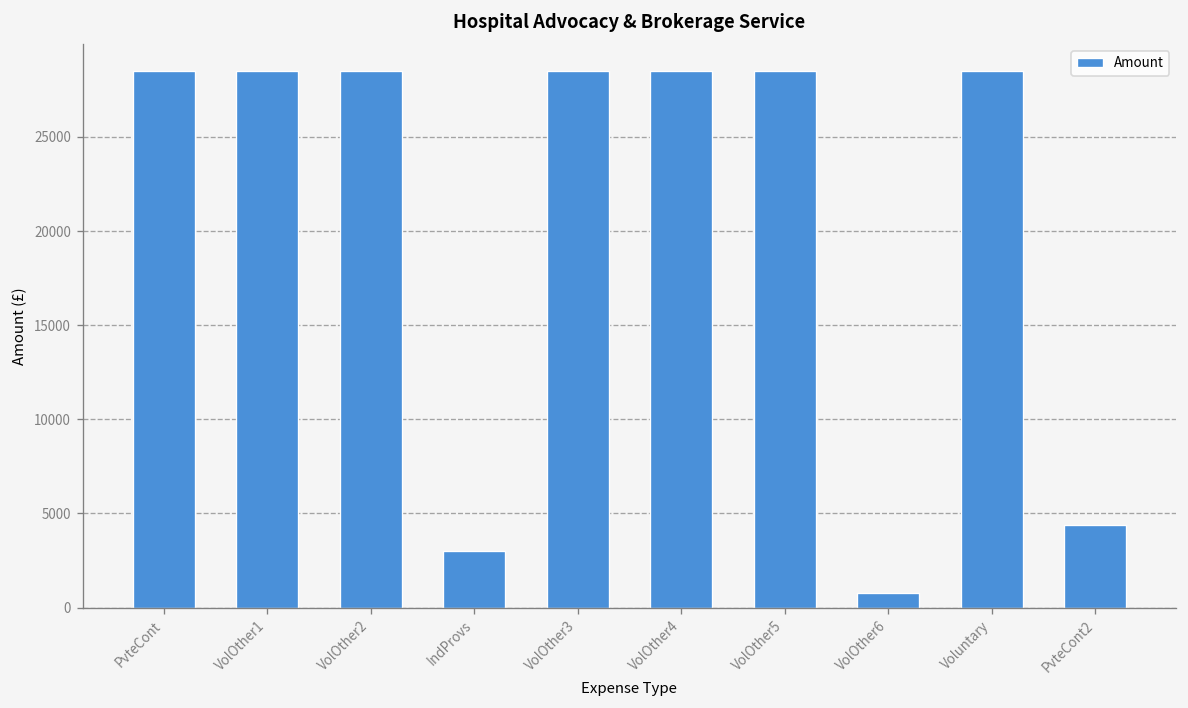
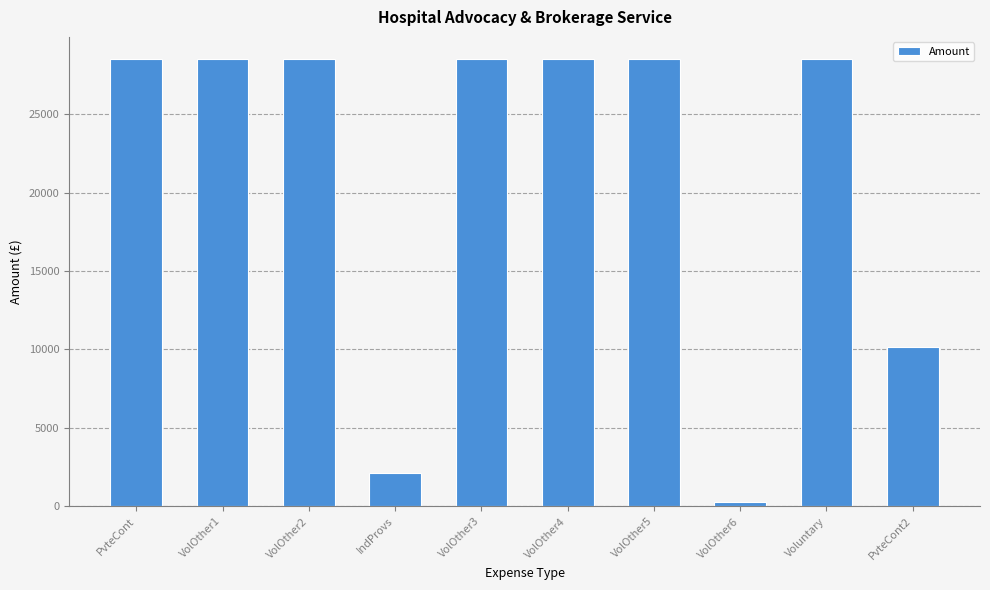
  {
    "PvteCont": 28500,
    "VolOther1": 28500,
    "VolOther2": 28500,
-   "IndProvs": 3000,
+   "IndProvs": 2100,
    "VolOther3": 28500,
    "VolOther4": 28500,
    "VolOther5": 28500,
-   "VolOther6": 800,
+   "VolOther6": 300,
    "Voluntary": 28500,
-   "PvteCont2": 4400
+   "PvteCont2": 10100
  }
